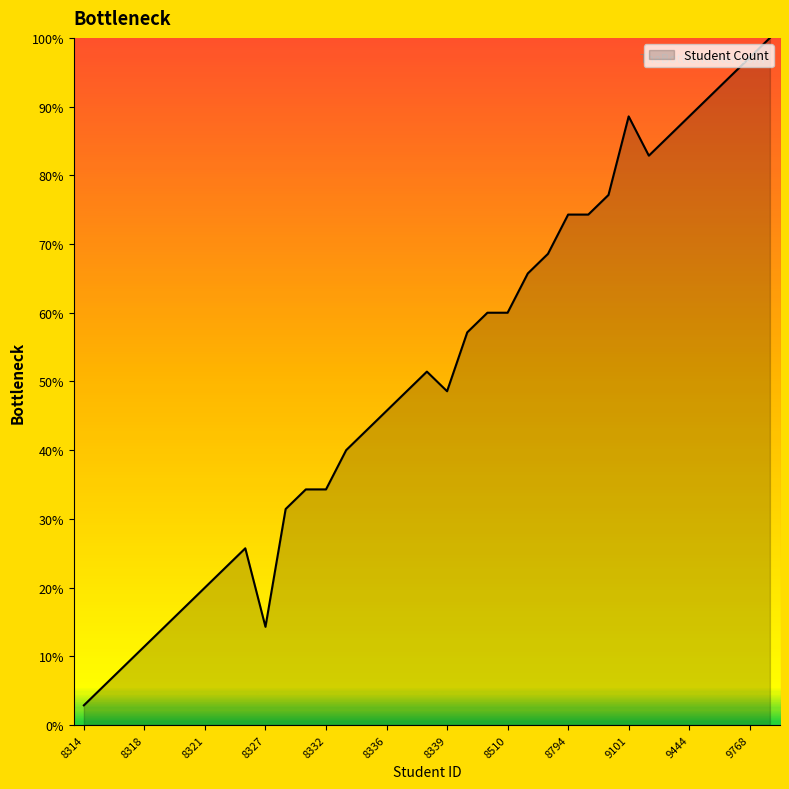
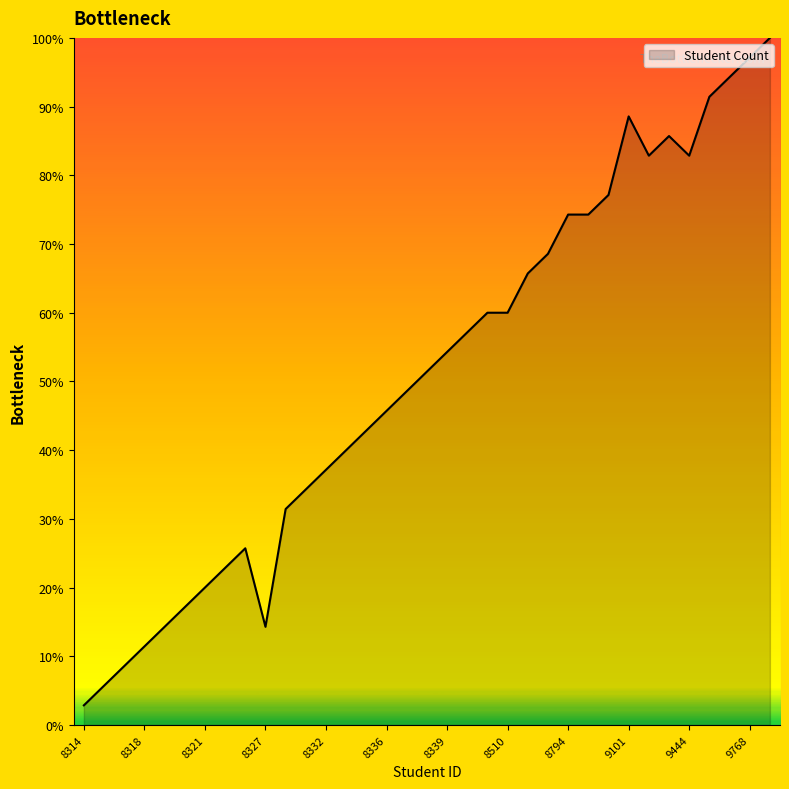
  {
    "8314": "3%",
    "8318": "11%",
    "8321": "20%",
    "8327": "14%",
-   "8332": "34%",
+   "8332": "37%",
    "8336": "46%",
-   "8339": "49%",
+   "8339": "54%",
    "8510": "60%",
    "8794": "74%",
    "9101": "89%",
-   "9444": "89%"
+   "9444": "83%"
  }
